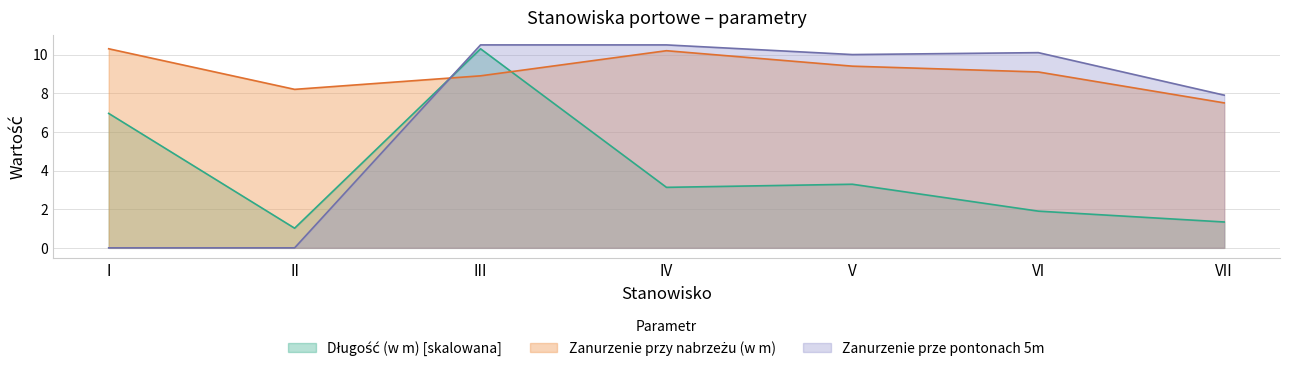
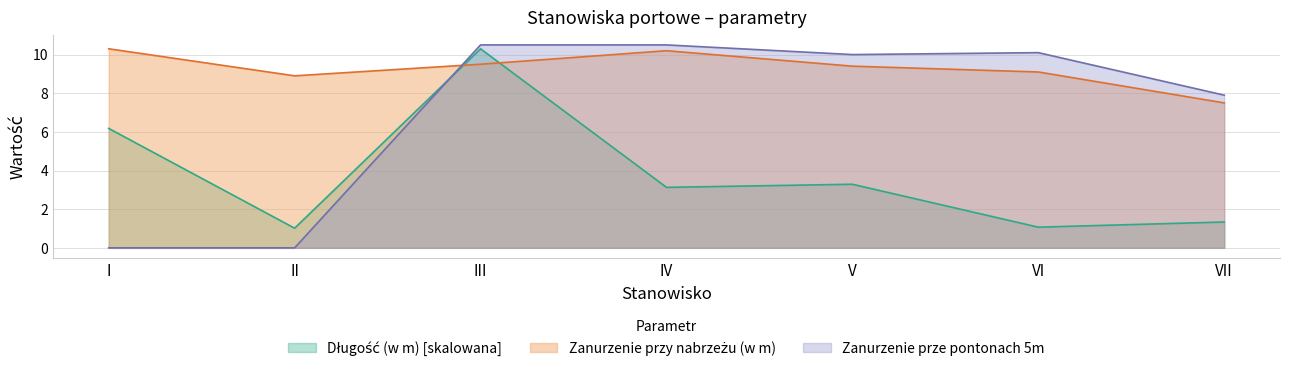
  {
    "Długość (w m) [skalowana]": {
-     "I": 7.0,
+     "I": 6.2,
      "II": 1.0,
      "III": 10.3,
      "IV": 3.1,
      "V": 3.3,
-     "VI": 1.9,
+     "VI": 1.1,
      "VII": 1.3
    },
    "Zanurzenie przy nabrzeżu (w m)": {
      "I": 10.3,
-     "II": 8.2,
-     "III": 8.9,
+     "II": 8.9,
+     "III": 9.5,
      "IV": 10.2,
      "V": 9.4,
      "VI": 9.1,
      "VII": 7.5
    },
    "Zanurzenie prze pontonach 5m": {
      "I": 0.0,
      "II": 0.0,
      "III": 10.5,
      "IV": 10.5,
      "V": 10.0,
      "VI": 10.1,
      "VII": 7.9
    }
  }
